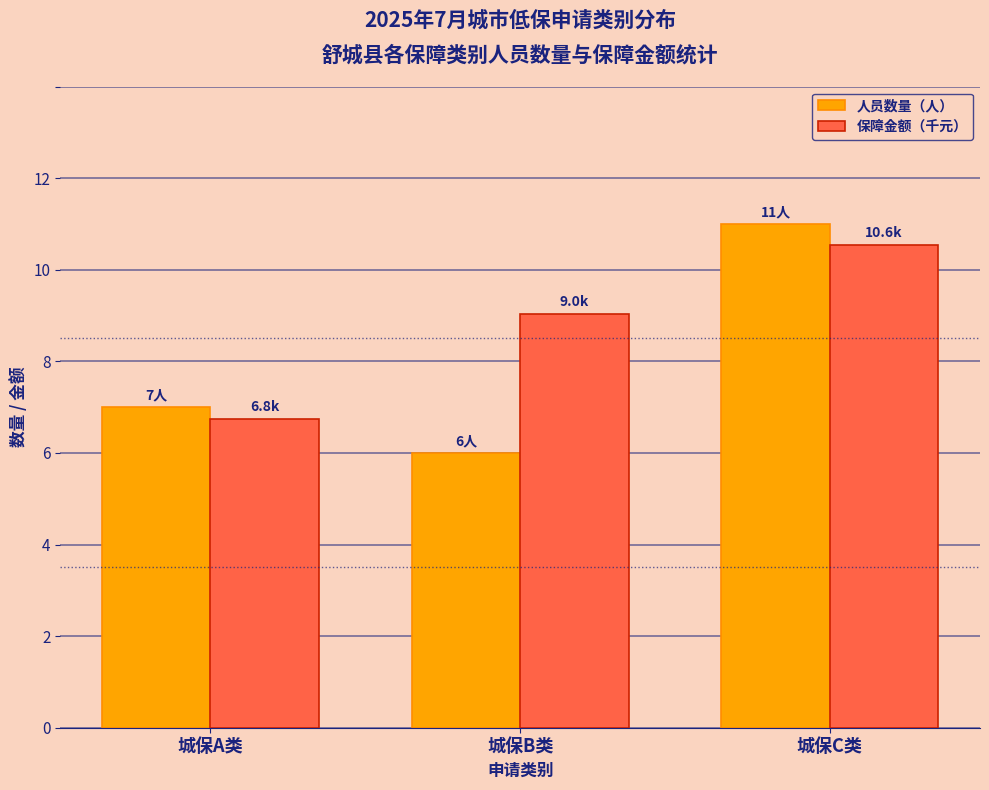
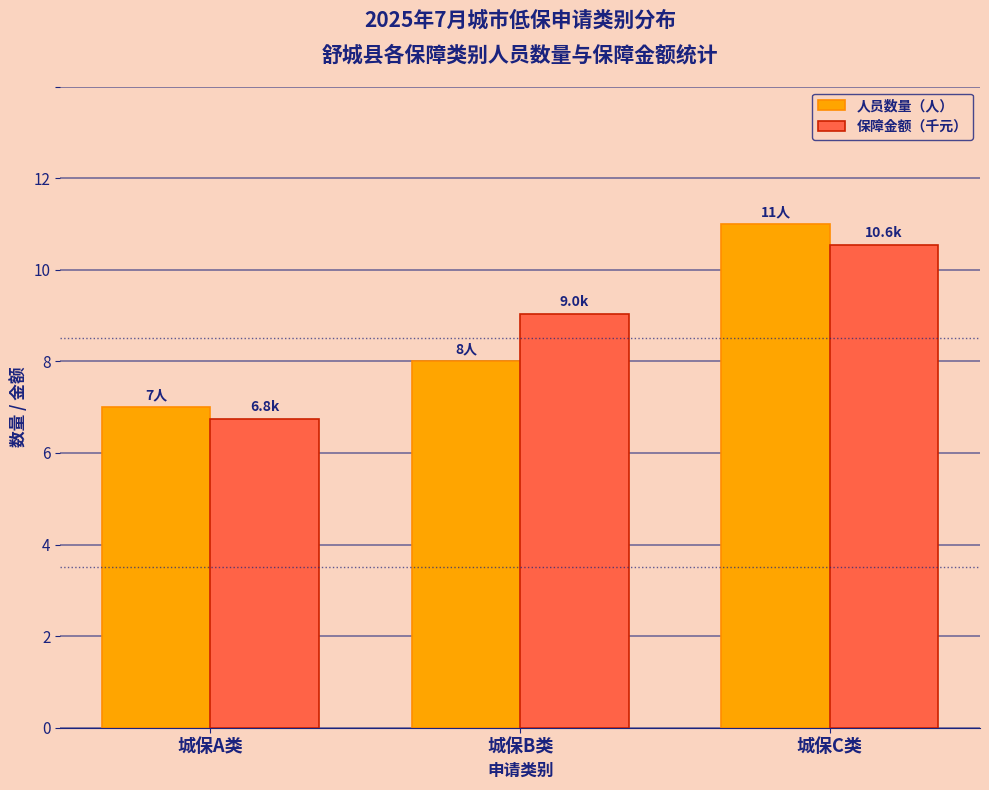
  {
    "人员数量（人）": {
      "城保A类": "7人",
-     "城保B类": "6人",
+     "城保B类": "8人",
      "城保C类": "11人"
    },
    "保障金额（千元）": {
      "城保A类": "6.8k",
      "城保B类": "9.0k",
      "城保C类": "10.6k"
    }
  }
